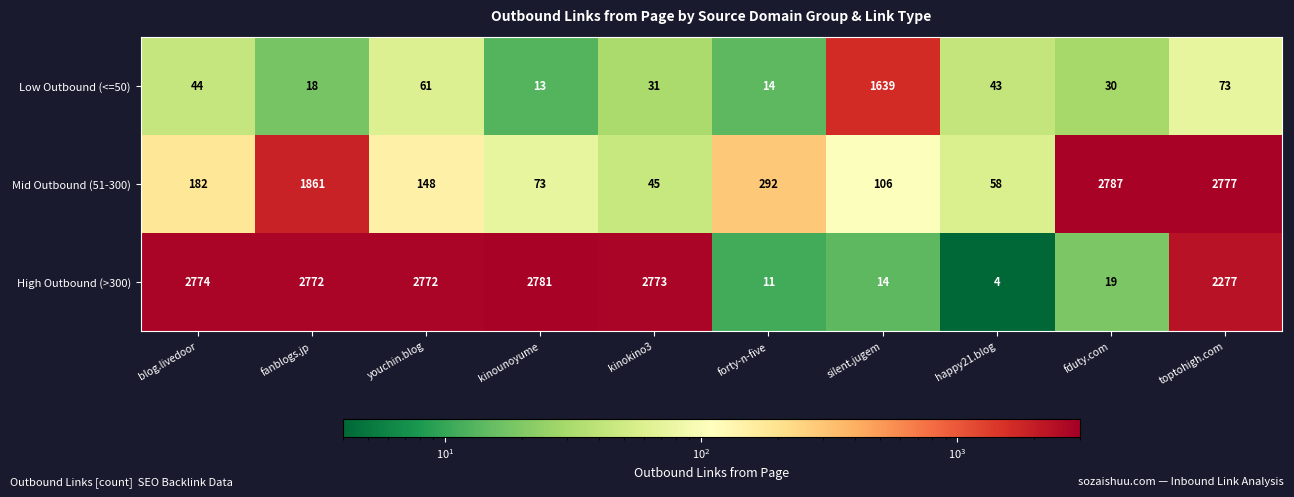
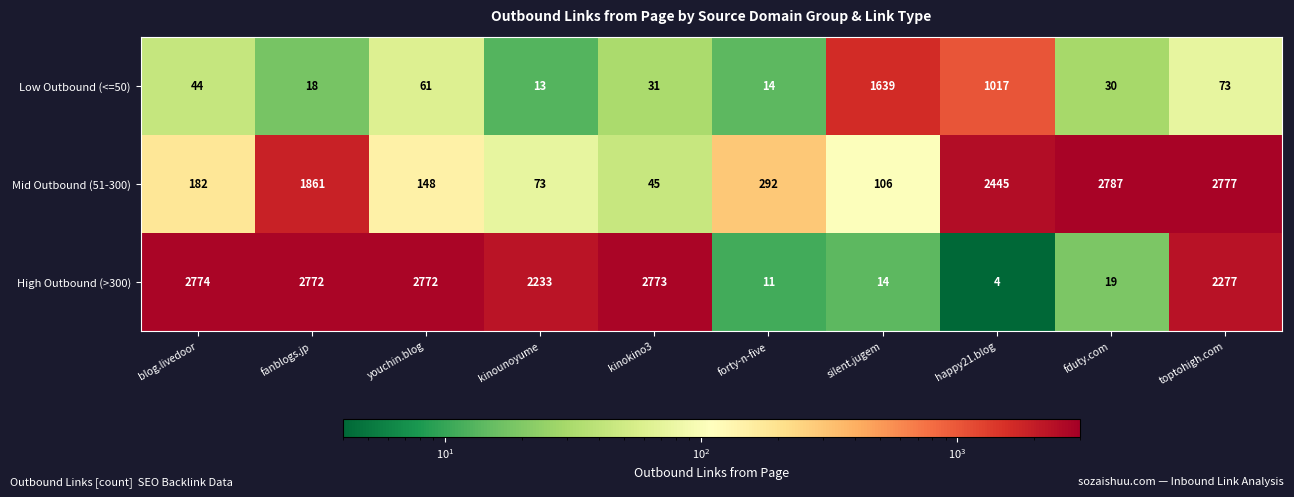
  {
    "Low Outbound (<=50)": {
      "blog.livedoor": 44,
      "fanblogs.jp": 18,
      "youchin.blog": 61,
      "kinounoyume": 13,
      "kinokino3": 31,
      "forty-n-five": 14,
      "silent.jugem": 1639,
-     "happy21.blog": 43,
+     "happy21.blog": 1017,
      "fduty.com": 30,
      "toptohigh.com": 73
    },
    "Mid Outbound (51-300)": {
      "blog.livedoor": 182,
      "fanblogs.jp": 1861,
      "youchin.blog": 148,
      "kinounoyume": 73,
      "kinokino3": 45,
      "forty-n-five": 292,
      "silent.jugem": 106,
-     "happy21.blog": 58,
+     "happy21.blog": 2445,
      "fduty.com": 2787,
      "toptohigh.com": 2777
    },
    "High Outbound (>300)": {
      "blog.livedoor": 2774,
      "fanblogs.jp": 2772,
      "youchin.blog": 2772,
-     "kinounoyume": 2781,
+     "kinounoyume": 2233,
      "kinokino3": 2773,
      "forty-n-five": 11,
      "silent.jugem": 14,
      "happy21.blog": 4,
      "fduty.com": 19,
      "toptohigh.com": 2277
    }
  }
